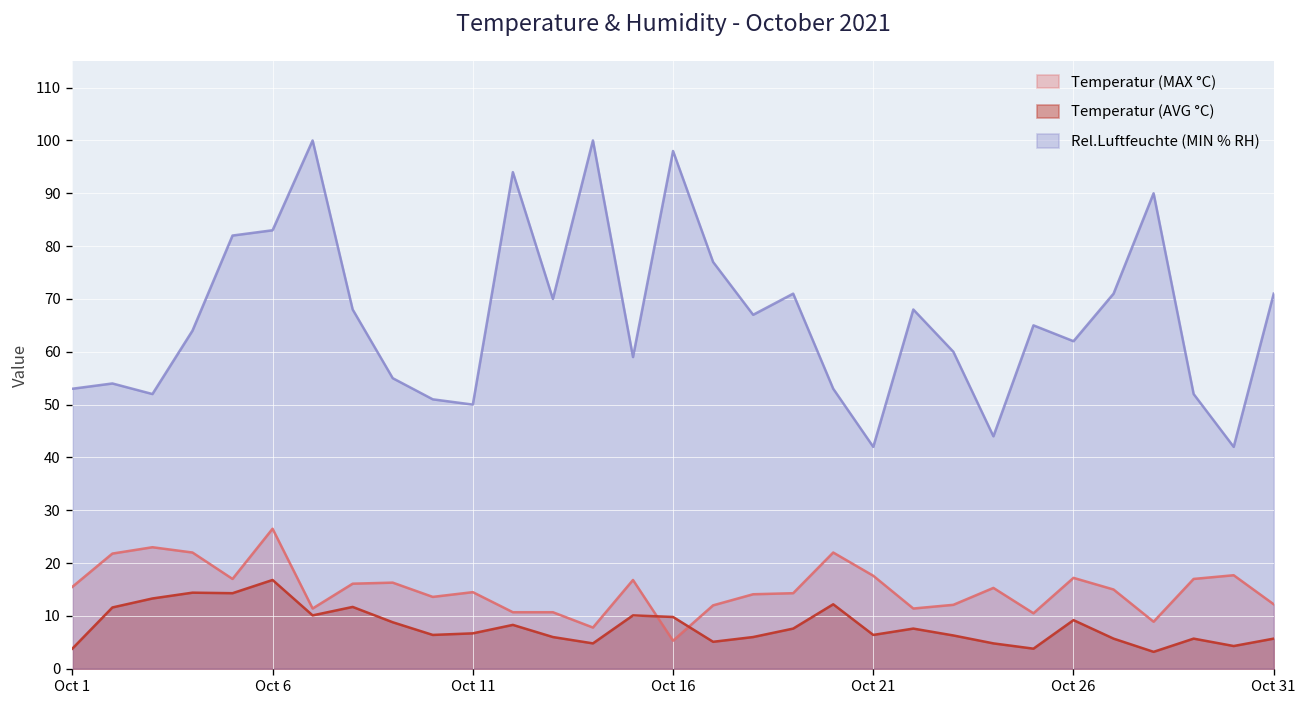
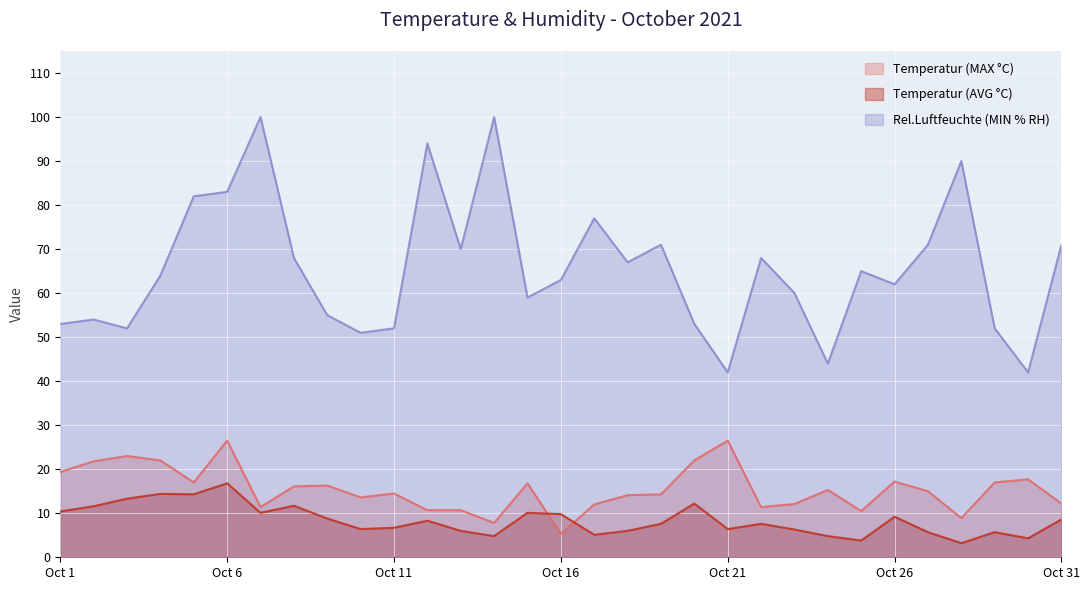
  {
    "Temperatur (MAX °C)": {
-     "Oct 1": 16,
+     "Oct 1": 19,
      "Oct 6": 27,
      "Oct 11": 15,
      "Oct 16": 5,
-     "Oct 21": 18,
+     "Oct 21": 27,
      "Oct 26": 17,
      "Oct 31": 12
    },
    "Temperatur (AVG °C)": {
-     "Oct 1": 4,
+     "Oct 1": 10,
      "Oct 6": 17,
      "Oct 11": 7,
      "Oct 16": 10,
      "Oct 21": 6,
      "Oct 26": 9,
-     "Oct 31": 6
+     "Oct 31": 9
    },
    "Rel.Luftfeuchte (MIN % RH)": {
      "Oct 1": 53,
      "Oct 6": 83,
-     "Oct 11": 50,
-     "Oct 16": 98,
+     "Oct 11": 52,
+     "Oct 16": 63,
      "Oct 21": 42,
      "Oct 26": 62,
      "Oct 31": 71
    }
  }
